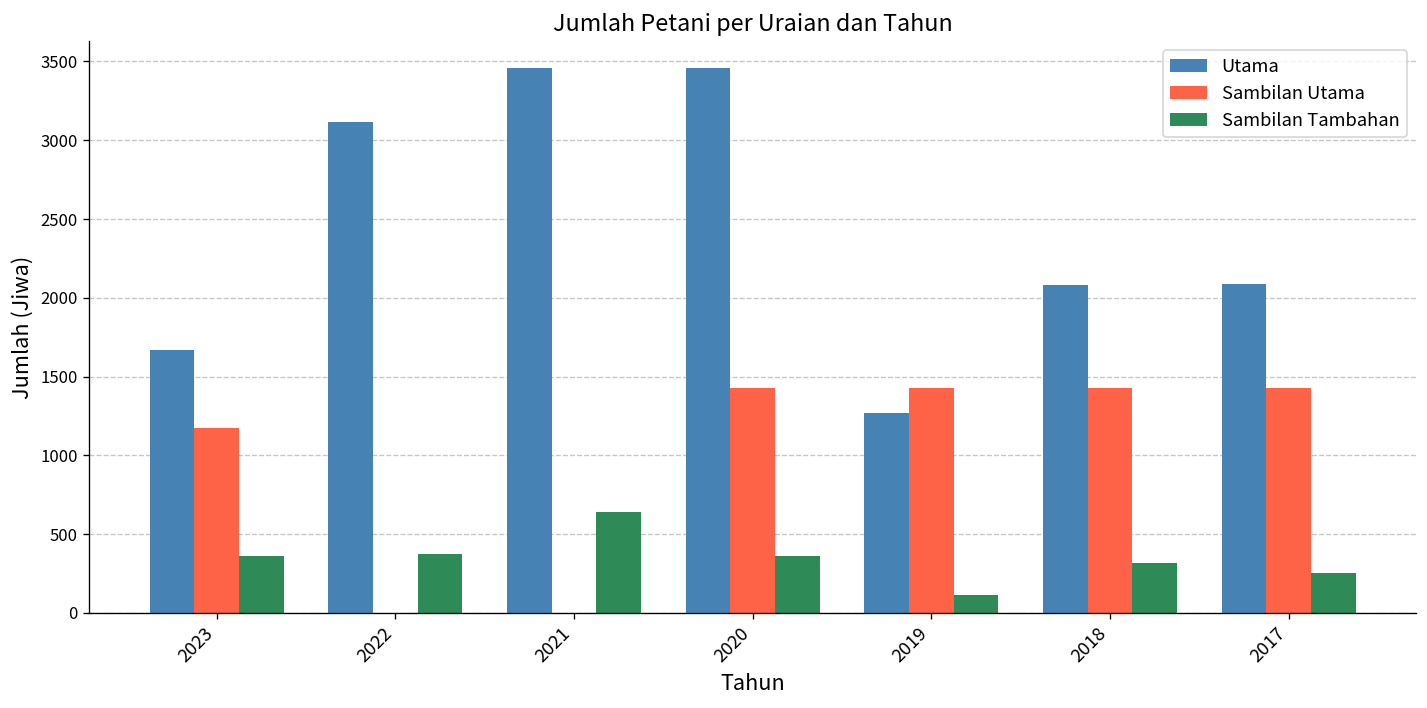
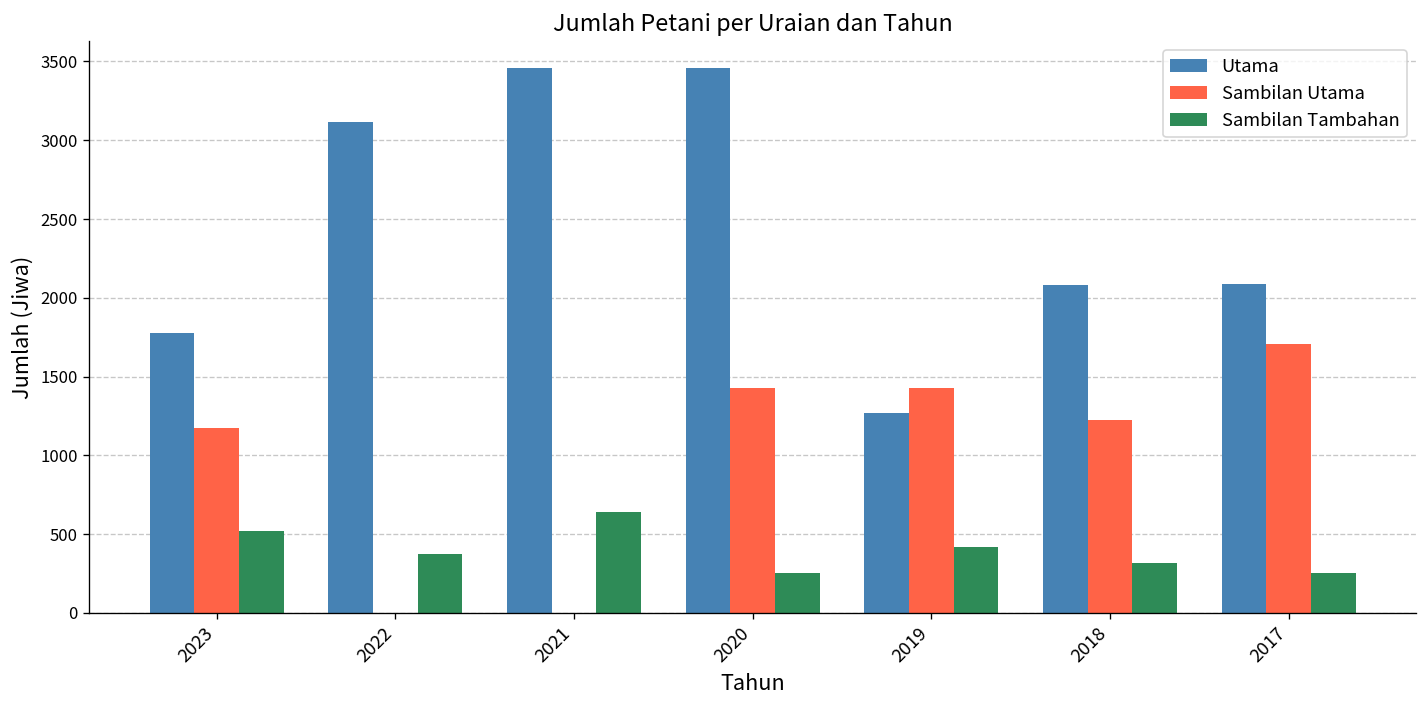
  {
    "Utama": {
-     "2023": 1670,
+     "2023": 1780,
      "2022": 3120,
      "2021": 3460,
      "2020": 3460,
      "2019": 1270,
      "2018": 2080,
      "2017": 2090
    },
    "Sambilan Utama": {
      "2023": 1170,
      "2022": 0,
      "2021": 0,
      "2020": 1430,
      "2019": 1430,
-     "2018": 1430,
-     "2017": 1430
+     "2018": 1230,
+     "2017": 1710
    },
    "Sambilan Tambahan": {
-     "2023": 360,
+     "2023": 520,
      "2022": 370,
      "2021": 640,
-     "2020": 360,
-     "2019": 120,
+     "2020": 250,
+     "2019": 420,
      "2018": 320,
      "2017": 250
    }
  }
